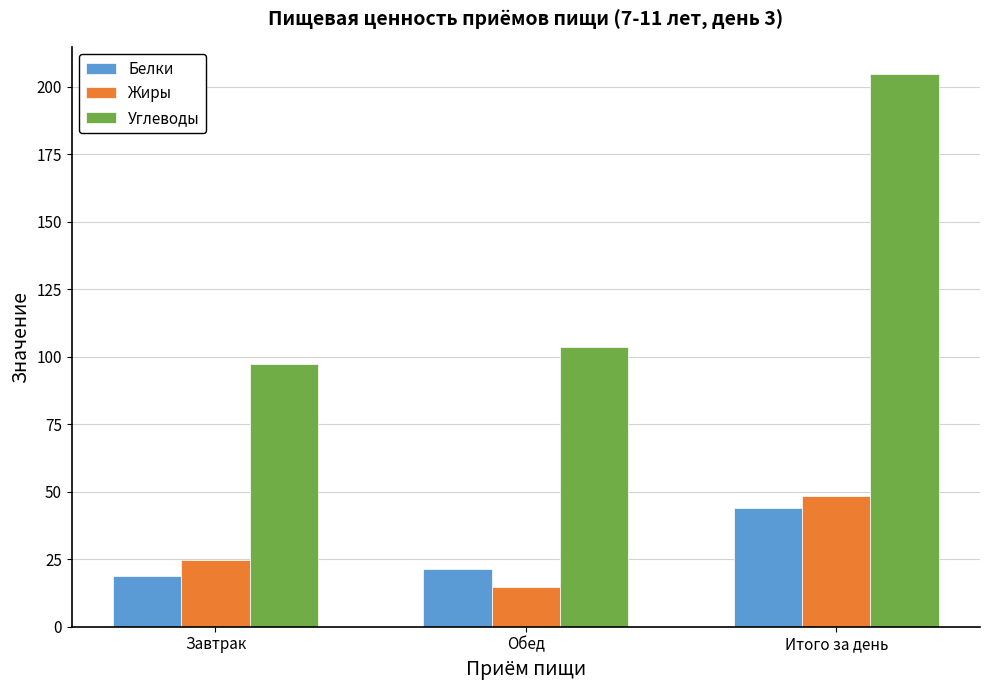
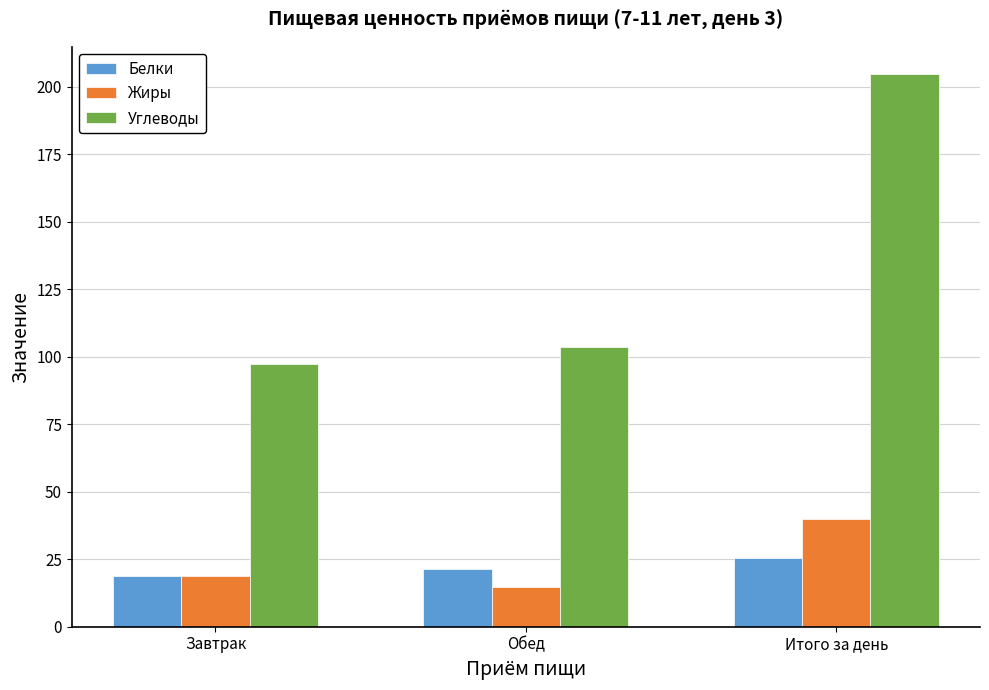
  {
    "Белки": {
      "Завтрак": 19,
      "Обед": 21,
-     "Итого за день": 44
+     "Итого за день": 26
    },
    "Жиры": {
-     "Завтрак": 25,
+     "Завтрак": 19,
      "Обед": 15,
-     "Итого за день": 48
+     "Итого за день": 40
    },
    "Углеводы": {
      "Завтрак": 97,
      "Обед": 104,
      "Итого за день": 205
    }
  }
